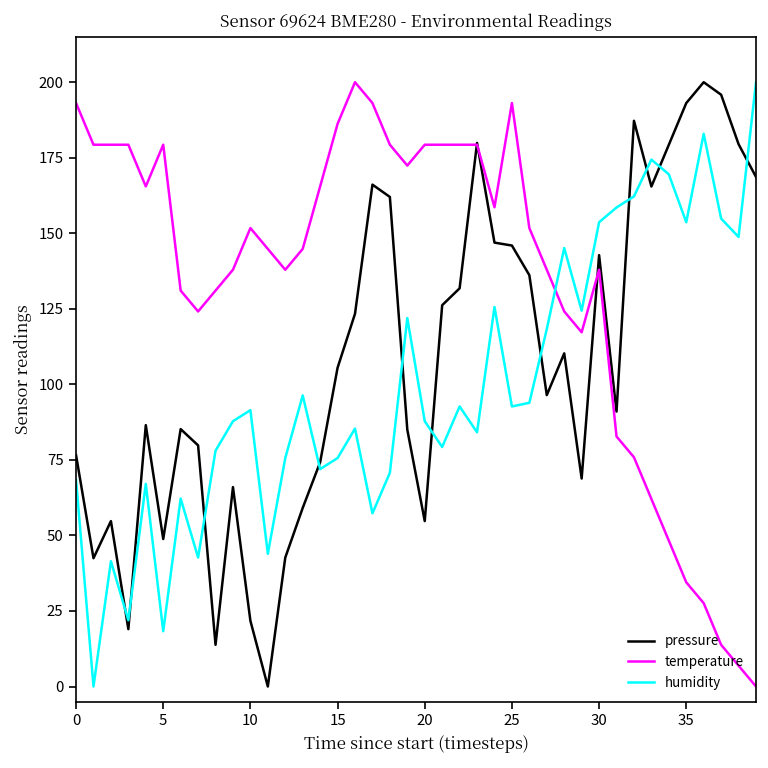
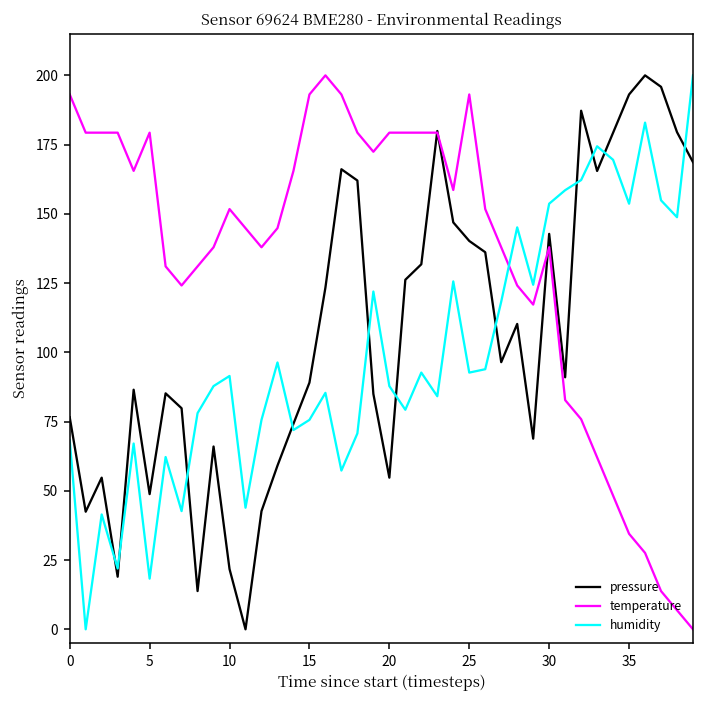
  {
    "pressure": {
      "0": 77,
      "5": 49,
      "10": 22,
-     "15": 105,
+     "15": 89,
      "20": 55,
-     "25": 146,
+     "25": 140,
      "30": 143,
      "35": 193
    },
    "temperature": {
      "0": 193,
      "5": 179,
      "10": 152,
-     "15": 186,
+     "15": 193,
      "20": 179,
      "25": 193,
      "30": 138,
      "35": 34
    },
    "humidity": {
      "0": 68,
      "5": 18,
      "10": 91,
      "15": 76,
      "20": 88,
      "25": 93,
      "30": 154,
      "35": 154
    }
  }
